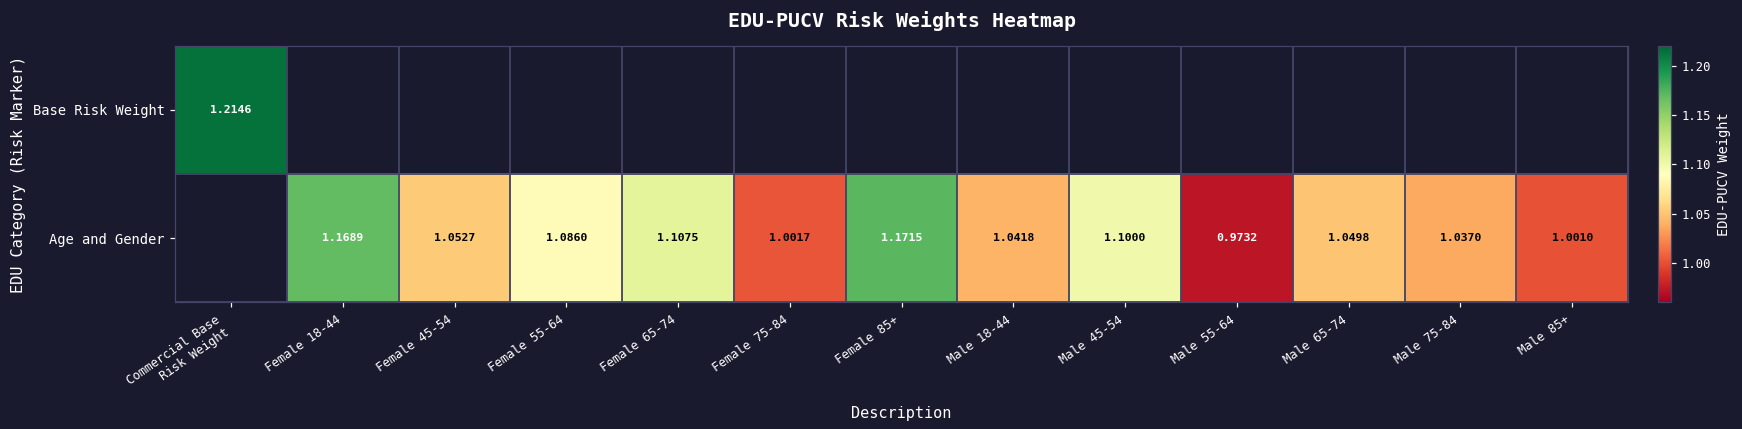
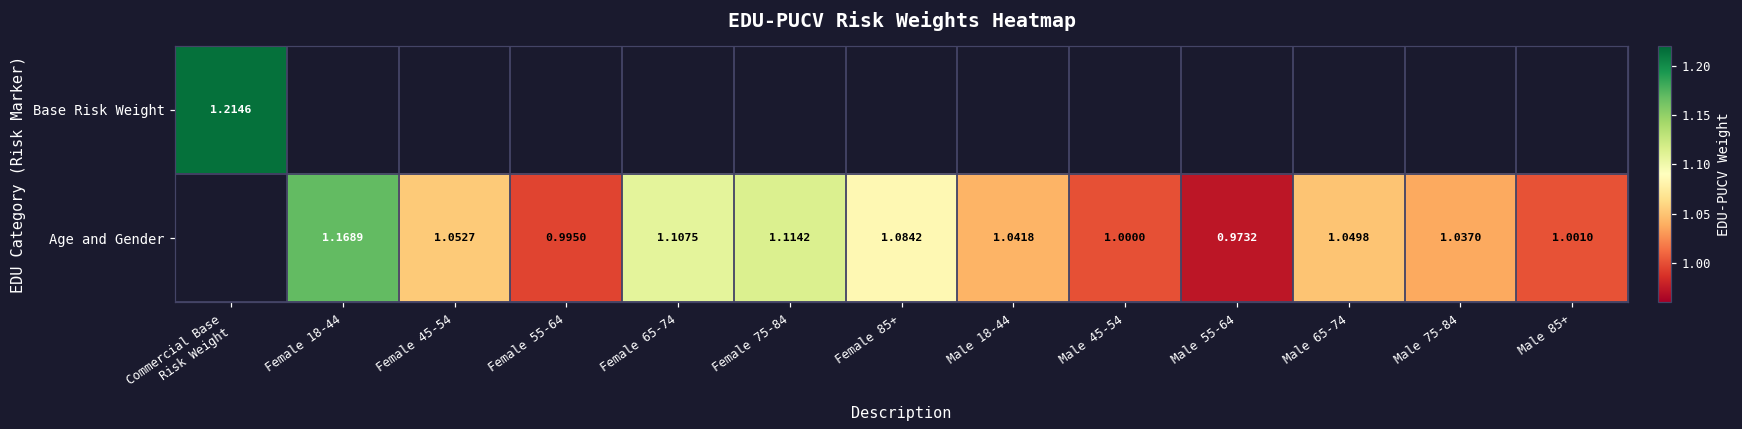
  {
    "Base Risk Weight": {
      "Commercial Base Risk Weight": 1.2146
    },
    "Age and Gender": {
      "Female 18-44": 1.1689,
      "Female 45-54": 1.0527,
-     "Female 55-64": 1.0860,
+     "Female 55-64": 0.9950,
      "Female 65-74": 1.1075,
-     "Female 75-84": 1.0017,
-     "Female 85+": 1.1715,
+     "Female 75-84": 1.1142,
+     "Female 85+": 1.0842,
      "Male 18-44": 1.0418,
-     "Male 45-54": 1.1000,
+     "Male 45-54": 1.0000,
      "Male 55-64": 0.9732,
      "Male 65-74": 1.0498,
      "Male 75-84": 1.0370,
      "Male 85+": 1.0010
    }
  }
